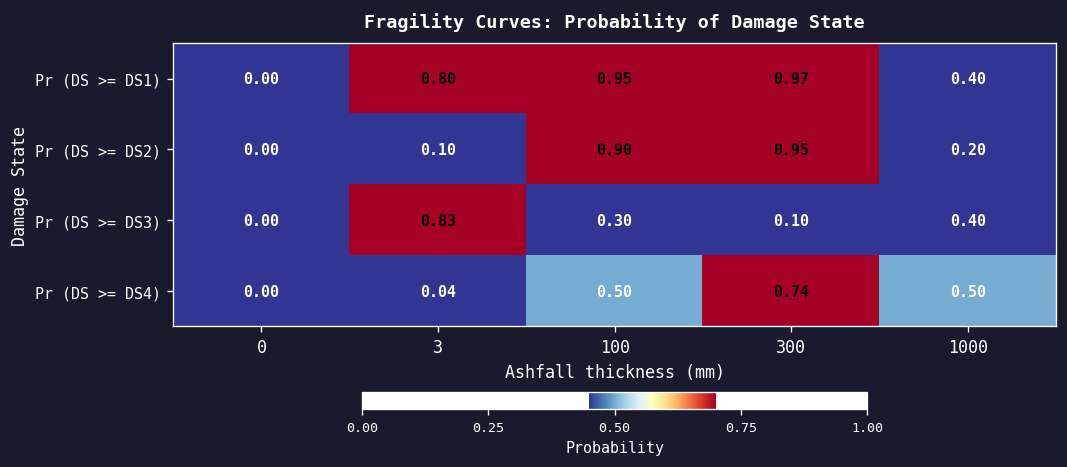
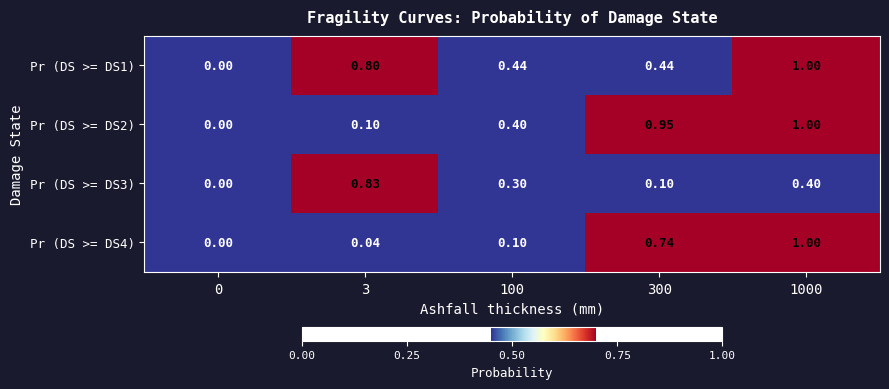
  {
    "Pr (DS >= DS1)": {
      "0": 0.00,
      "3": 0.80,
-     "100": 0.95,
-     "300": 0.97,
-     "1000": 0.40
+     "100": 0.44,
+     "300": 0.44,
+     "1000": 1.00
    },
    "Pr (DS >= DS2)": {
      "0": 0.00,
      "3": 0.10,
-     "100": 0.90,
+     "100": 0.40,
      "300": 0.95,
-     "1000": 0.20
+     "1000": 1.00
    },
    "Pr (DS >= DS3)": {
      "0": 0.00,
      "3": 0.83,
      "100": 0.30,
      "300": 0.10,
      "1000": 0.40
    },
    "Pr (DS >= DS4)": {
      "0": 0.00,
      "3": 0.04,
-     "100": 0.50,
+     "100": 0.10,
      "300": 0.74,
-     "1000": 0.50
+     "1000": 1.00
    }
  }
